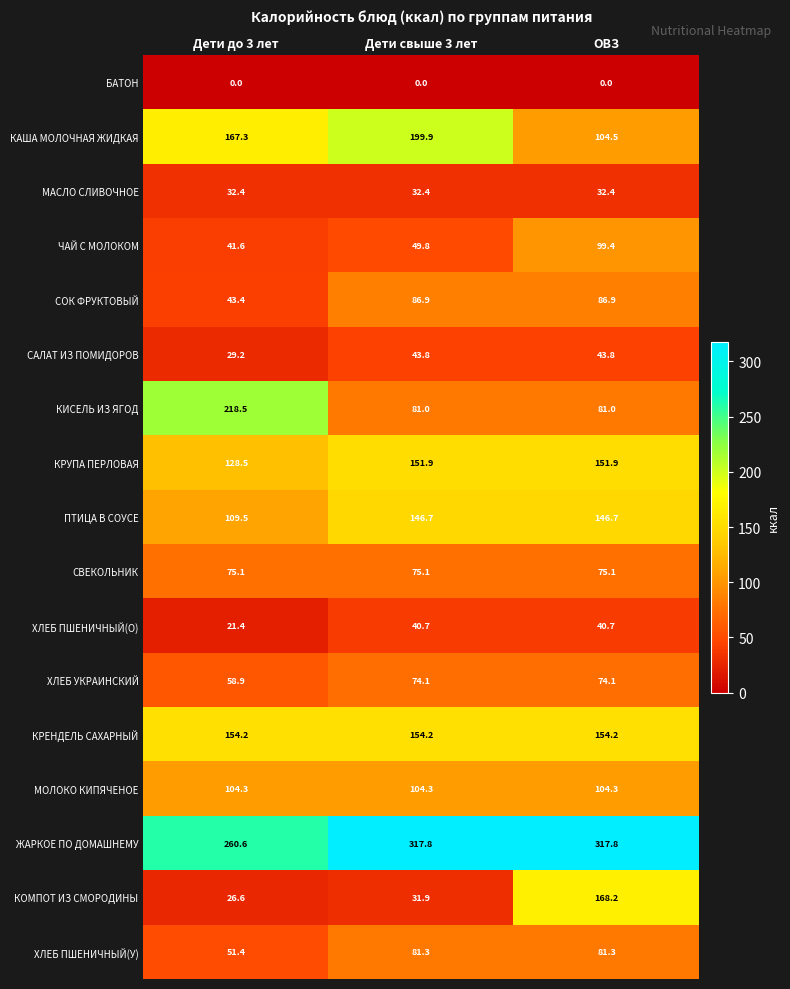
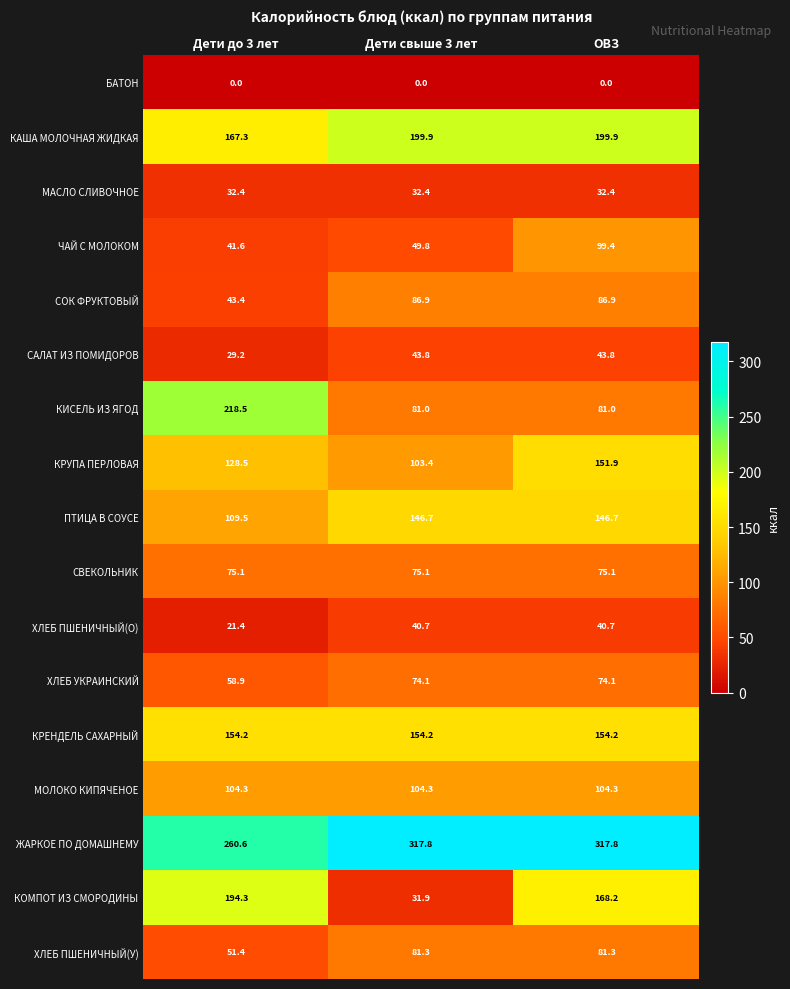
  {
    "БАТОН": {
      "Дети до 3 лет": 0.0,
      "Дети свыше 3 лет": 0.0,
      "ОВЗ": 0.0
    },
    "КАША МОЛОЧНАЯ ЖИДКАЯ": {
      "Дети до 3 лет": 167.3,
      "Дети свыше 3 лет": 199.9,
-     "ОВЗ": 104.5
+     "ОВЗ": 199.9
    },
    "МАСЛО СЛИВОЧНОЕ": {
      "Дети до 3 лет": 32.4,
      "Дети свыше 3 лет": 32.4,
      "ОВЗ": 32.4
    },
    "ЧАЙ С МОЛОКОМ": {
      "Дети до 3 лет": 41.6,
      "Дети свыше 3 лет": 49.8,
      "ОВЗ": 99.4
    },
    "СОК ФРУКТОВЫЙ": {
      "Дети до 3 лет": 43.4,
      "Дети свыше 3 лет": 86.9,
      "ОВЗ": 86.9
    },
    "САЛАТ ИЗ ПОМИДОРОВ": {
      "Дети до 3 лет": 29.2,
      "Дети свыше 3 лет": 43.8,
      "ОВЗ": 43.8
    },
    "КИСЕЛЬ ИЗ ЯГОД": {
      "Дети до 3 лет": 218.5,
      "Дети свыше 3 лет": 81.0,
      "ОВЗ": 81.0
    },
    "КРУПА ПЕРЛОВАЯ": {
      "Дети до 3 лет": 128.5,
-     "Дети свыше 3 лет": 151.9,
+     "Дети свыше 3 лет": 103.4,
      "ОВЗ": 151.9
    },
    "ПТИЦА В СОУСЕ": {
      "Дети до 3 лет": 109.5,
      "Дети свыше 3 лет": 146.7,
      "ОВЗ": 146.7
    },
    "СВЕКОЛЬНИК": {
      "Дети до 3 лет": 75.1,
      "Дети свыше 3 лет": 75.1,
      "ОВЗ": 75.1
    },
    "ХЛЕБ ПШЕНИЧНЫЙ(О)": {
      "Дети до 3 лет": 21.4,
      "Дети свыше 3 лет": 40.7,
      "ОВЗ": 40.7
    },
    "ХЛЕБ УКРАИНСКИЙ": {
      "Дети до 3 лет": 58.9,
      "Дети свыше 3 лет": 74.1,
      "ОВЗ": 74.1
    },
    "КРЕНДЕЛЬ САХАРНЫЙ": {
      "Дети до 3 лет": 154.2,
      "Дети свыше 3 лет": 154.2,
      "ОВЗ": 154.2
    },
    "МОЛОКО КИПЯЧЕНОЕ": {
      "Дети до 3 лет": 104.3,
      "Дети свыше 3 лет": 104.3,
      "ОВЗ": 104.3
    },
    "ЖАРКОЕ ПО ДОМАШНЕМУ": {
      "Дети до 3 лет": 260.6,
      "Дети свыше 3 лет": 317.8,
      "ОВЗ": 317.8
    },
    "КОМПОТ ИЗ СМОРОДИНЫ": {
-     "Дети до 3 лет": 26.6,
+     "Дети до 3 лет": 194.3,
      "Дети свыше 3 лет": 31.9,
      "ОВЗ": 168.2
    },
    "ХЛЕБ ПШЕНИЧНЫЙ(У)": {
      "Дети до 3 лет": 51.4,
      "Дети свыше 3 лет": 81.3,
      "ОВЗ": 81.3
    }
  }
